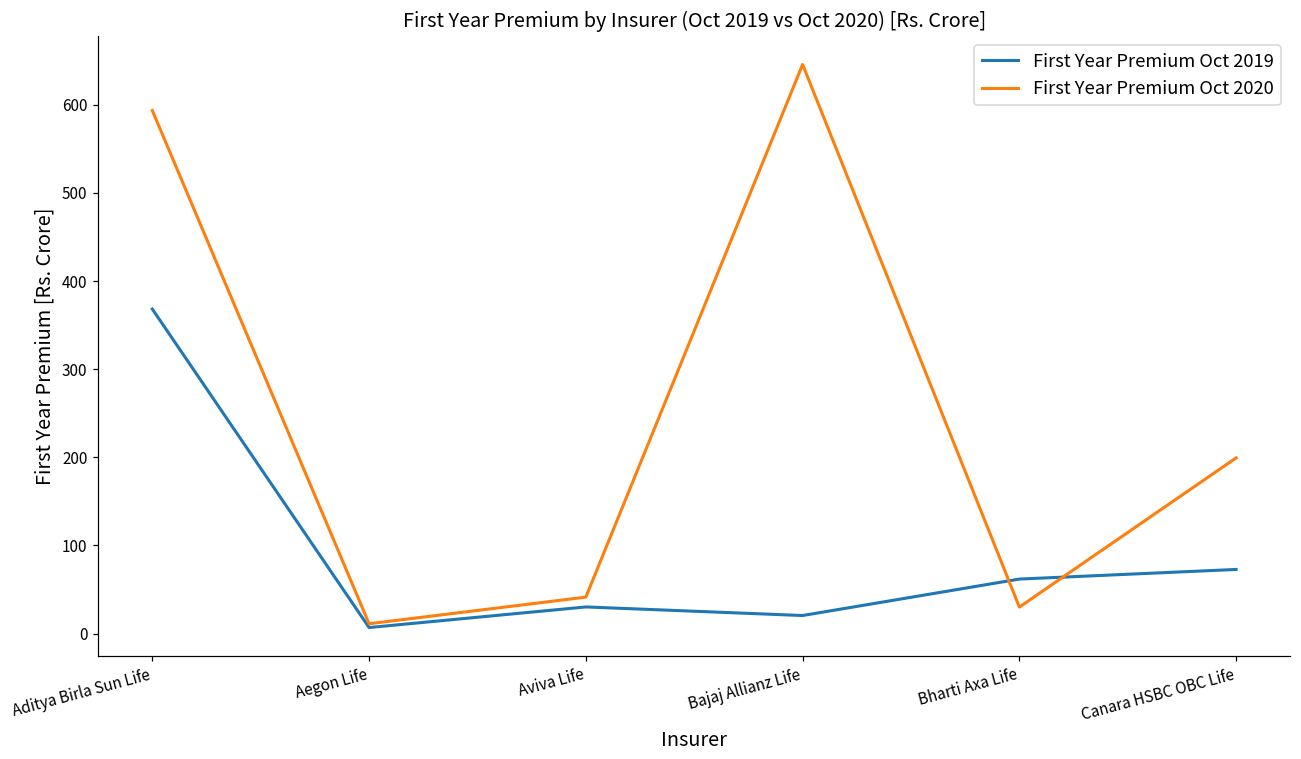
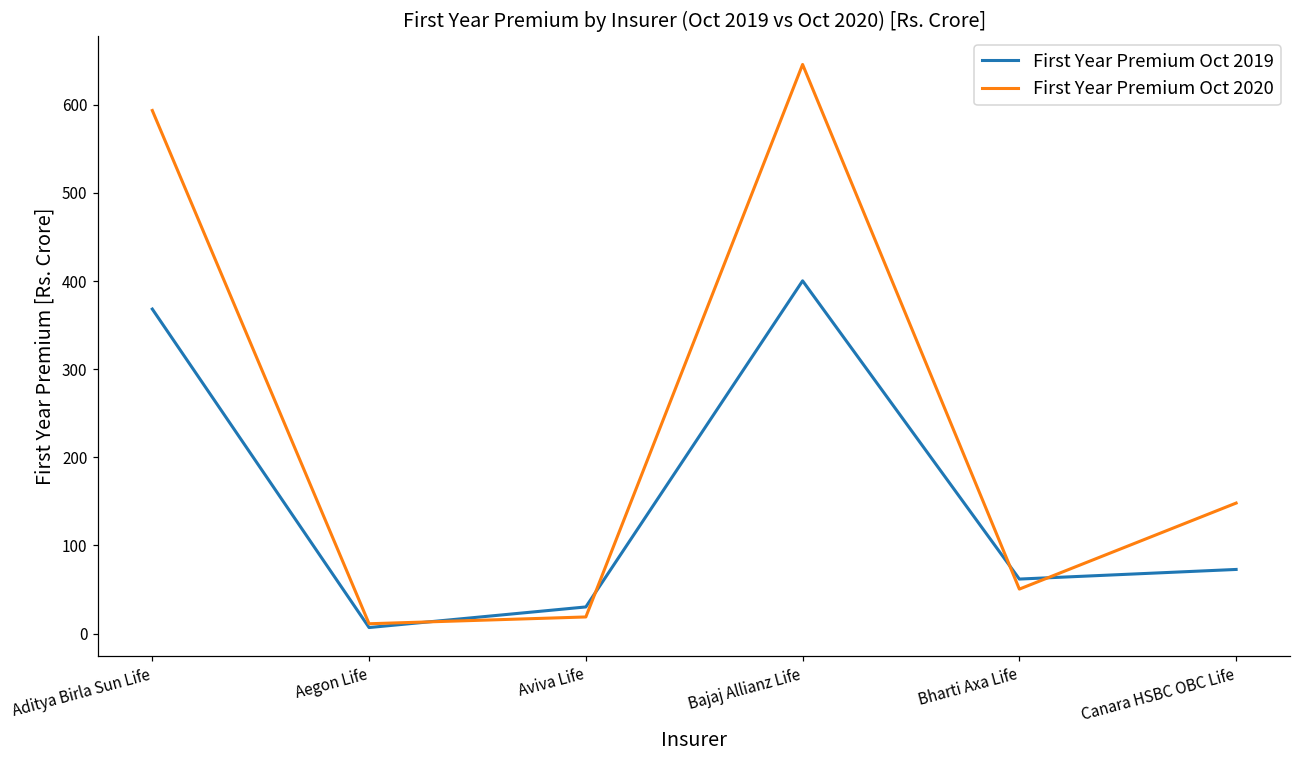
  {
    "First Year Premium Oct 2019": {
      "Aditya Birla Sun Life": 370,
      "Aegon Life": 10,
      "Aviva Life": 30,
-     "Bajaj Allianz Life": 20,
+     "Bajaj Allianz Life": 400,
      "Bharti Axa Life": 60,
      "Canara HSBC OBC Life": 70
    },
    "First Year Premium Oct 2020": {
      "Aditya Birla Sun Life": 590,
      "Aegon Life": 10,
-     "Aviva Life": 40,
+     "Aviva Life": 20,
      "Bajaj Allianz Life": 650,
-     "Bharti Axa Life": 30,
-     "Canara HSBC OBC Life": 200
+     "Bharti Axa Life": 50,
+     "Canara HSBC OBC Life": 150
    }
  }
